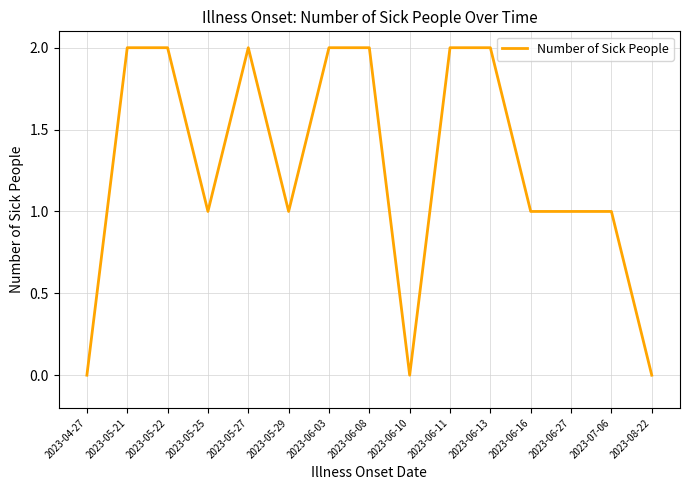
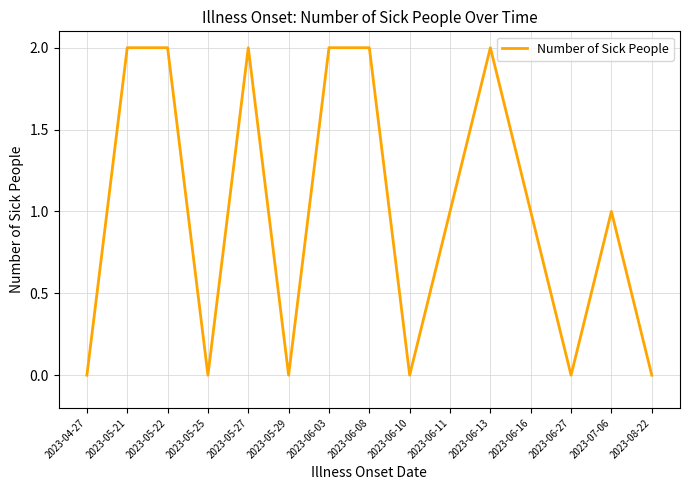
  {
    "2023-04-27": 0,
    "2023-05-21": 2,
    "2023-05-22": 2,
-   "2023-05-25": 1,
+   "2023-05-25": 0,
    "2023-05-27": 2,
-   "2023-05-29": 1,
+   "2023-05-29": 0,
    "2023-06-03": 2,
    "2023-06-08": 2,
    "2023-06-10": 0,
-   "2023-06-11": 2,
+   "2023-06-11": 1,
    "2023-06-13": 2,
    "2023-06-16": 1,
-   "2023-06-27": 1,
+   "2023-06-27": 0,
    "2023-07-06": 1,
    "2023-08-22": 0
  }
